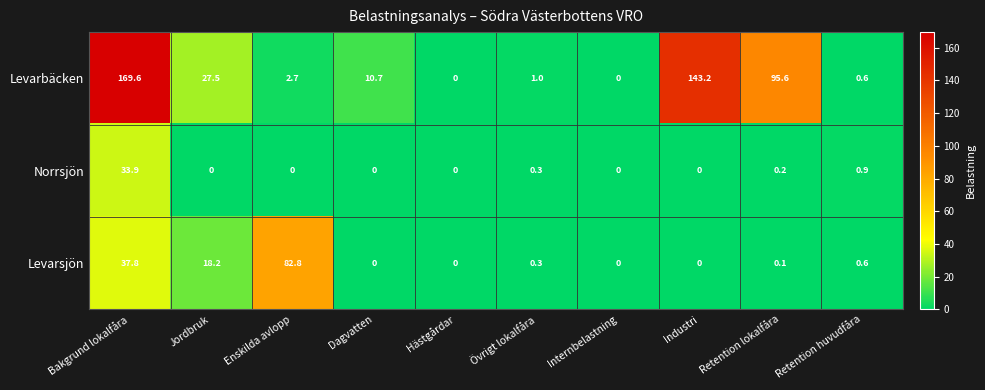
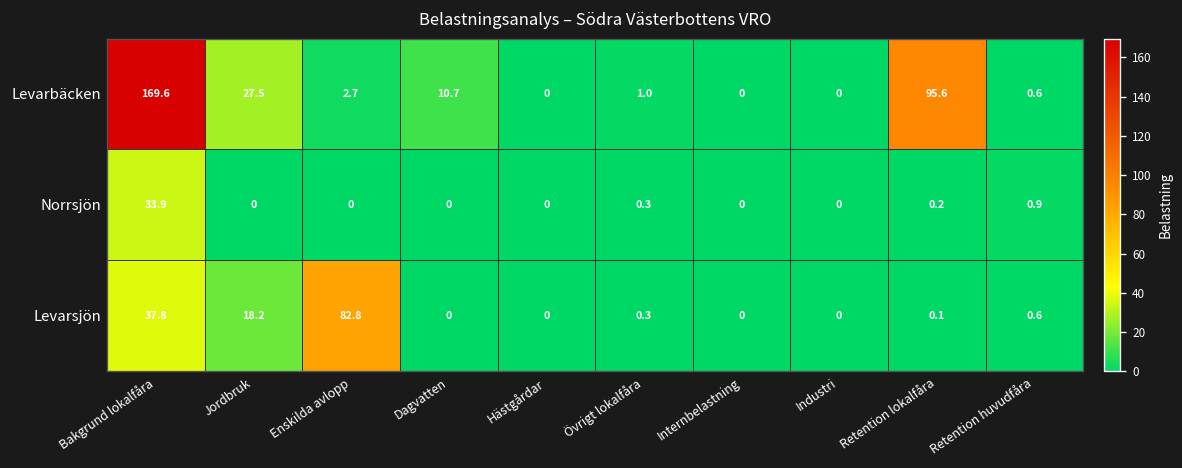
  {
    "Levarbäcken": {
      "Bakgrund lokalfåra": 169.6,
      "Jordbruk": 27.5,
      "Enskilda avlopp": 2.7,
      "Dagvatten": 10.7,
      "Hästgårdar": 0,
      "Övrigt lokalfåra": 1.0,
      "Internbelastning": 0,
-     "Industri": 143.2,
+     "Industri": 0,
      "Retention lokalfåra": 95.6,
      "Retention huvudfåra": 0.6
    },
    "Norrsjön": {
      "Bakgrund lokalfåra": 33.9,
      "Jordbruk": 0,
      "Enskilda avlopp": 0,
      "Dagvatten": 0,
      "Hästgårdar": 0,
      "Övrigt lokalfåra": 0.3,
      "Internbelastning": 0,
      "Industri": 0,
      "Retention lokalfåra": 0.2,
      "Retention huvudfåra": 0.9
    },
    "Levarsjön": {
      "Bakgrund lokalfåra": 37.8,
      "Jordbruk": 18.2,
      "Enskilda avlopp": 82.8,
      "Dagvatten": 0,
      "Hästgårdar": 0,
      "Övrigt lokalfåra": 0.3,
      "Internbelastning": 0,
      "Industri": 0,
      "Retention lokalfåra": 0.1,
      "Retention huvudfåra": 0.6
    }
  }
